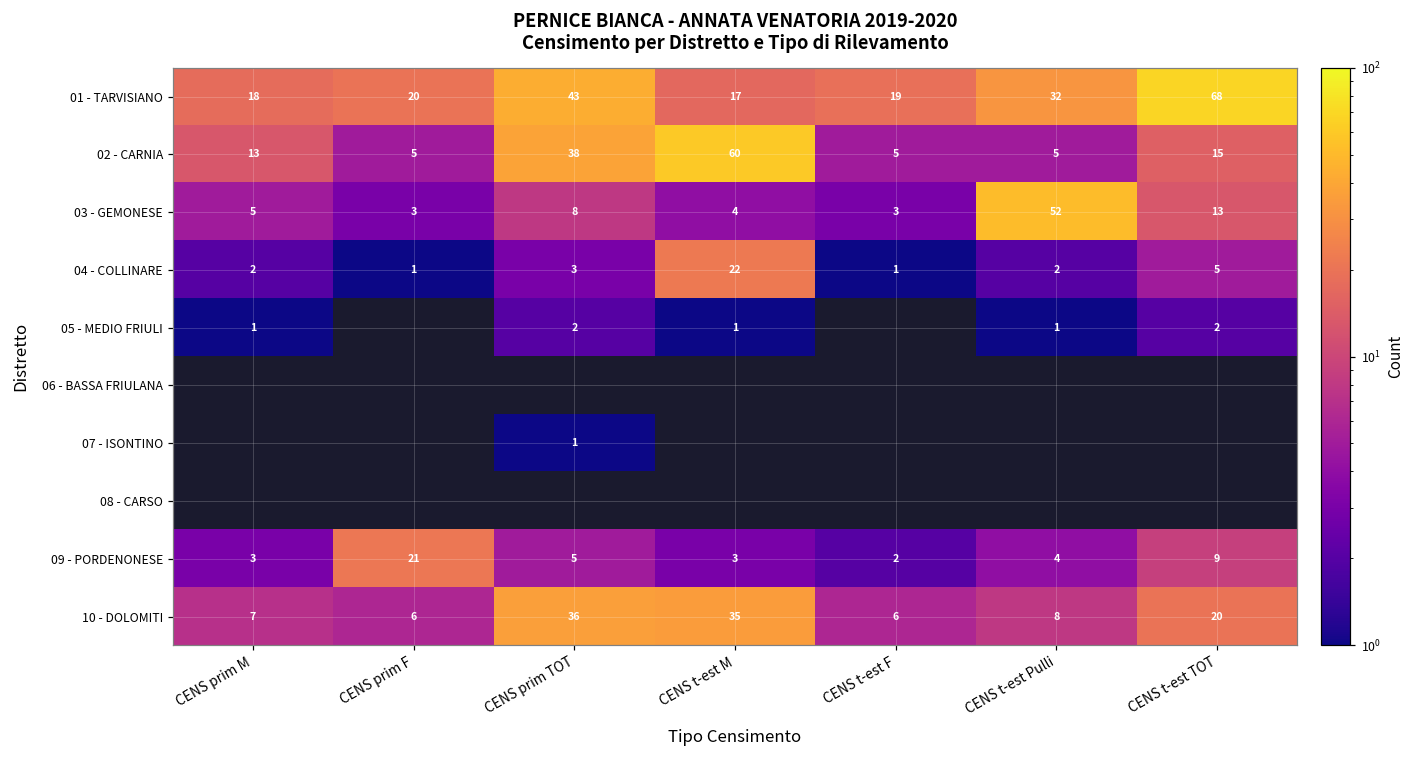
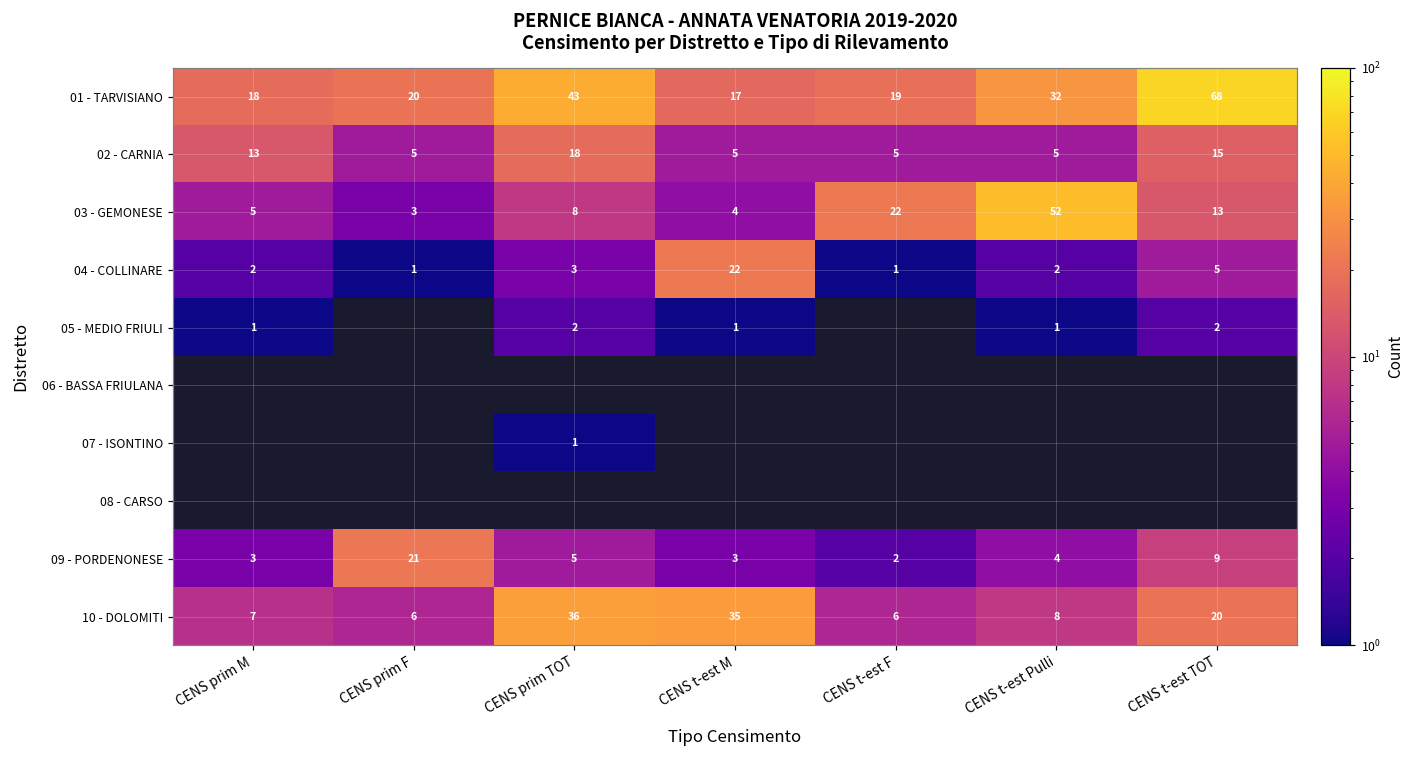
  {
    "01 - TARVISIANO": {
      "CENS prim M": 18,
      "CENS prim F": 20,
      "CENS prim TOT": 43,
      "CENS t-est M": 17,
      "CENS t-est F": 19,
      "CENS t-est Pulli": 32,
      "CENS t-est TOT": 68
    },
    "02 - CARNIA": {
      "CENS prim M": 13,
      "CENS prim F": 5,
-     "CENS prim TOT": 38,
-     "CENS t-est M": 60,
+     "CENS prim TOT": 18,
+     "CENS t-est M": 5,
      "CENS t-est F": 5,
      "CENS t-est Pulli": 5,
      "CENS t-est TOT": 15
    },
    "03 - GEMONESE": {
      "CENS prim M": 5,
      "CENS prim F": 3,
      "CENS prim TOT": 8,
      "CENS t-est M": 4,
-     "CENS t-est F": 3,
+     "CENS t-est F": 22,
      "CENS t-est Pulli": 52,
      "CENS t-est TOT": 13
    },
    "04 - COLLINARE": {
      "CENS prim M": 2,
      "CENS prim F": 1,
      "CENS prim TOT": 3,
      "CENS t-est M": 22,
      "CENS t-est F": 1,
      "CENS t-est Pulli": 2,
      "CENS t-est TOT": 5
    },
    "05 - MEDIO FRIULI": {
      "CENS prim M": 1,
      "CENS prim TOT": 2,
      "CENS t-est M": 1,
      "CENS t-est Pulli": 1,
      "CENS t-est TOT": 2
    },
    "07 - ISONTINO": {
      "CENS prim TOT": 1
    },
    "09 - PORDENONESE": {
      "CENS prim M": 3,
      "CENS prim F": 21,
      "CENS prim TOT": 5,
      "CENS t-est M": 3,
      "CENS t-est F": 2,
      "CENS t-est Pulli": 4,
      "CENS t-est TOT": 9
    },
    "10 - DOLOMITI": {
      "CENS prim M": 7,
      "CENS prim F": 6,
      "CENS prim TOT": 36,
      "CENS t-est M": 35,
      "CENS t-est F": 6,
      "CENS t-est Pulli": 8,
      "CENS t-est TOT": 20
    }
  }
